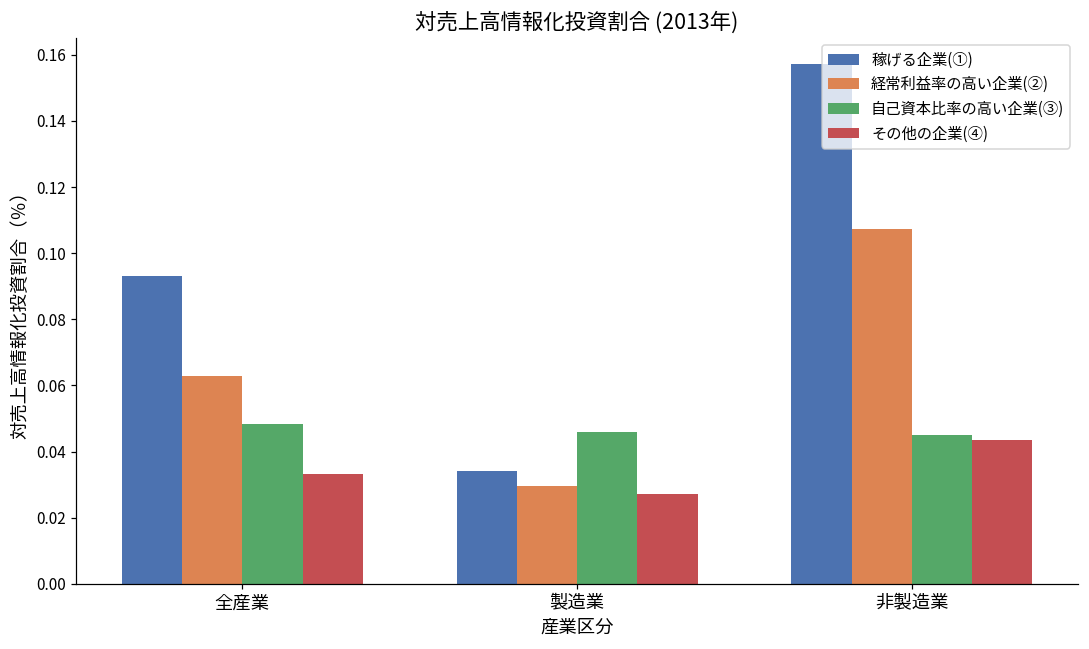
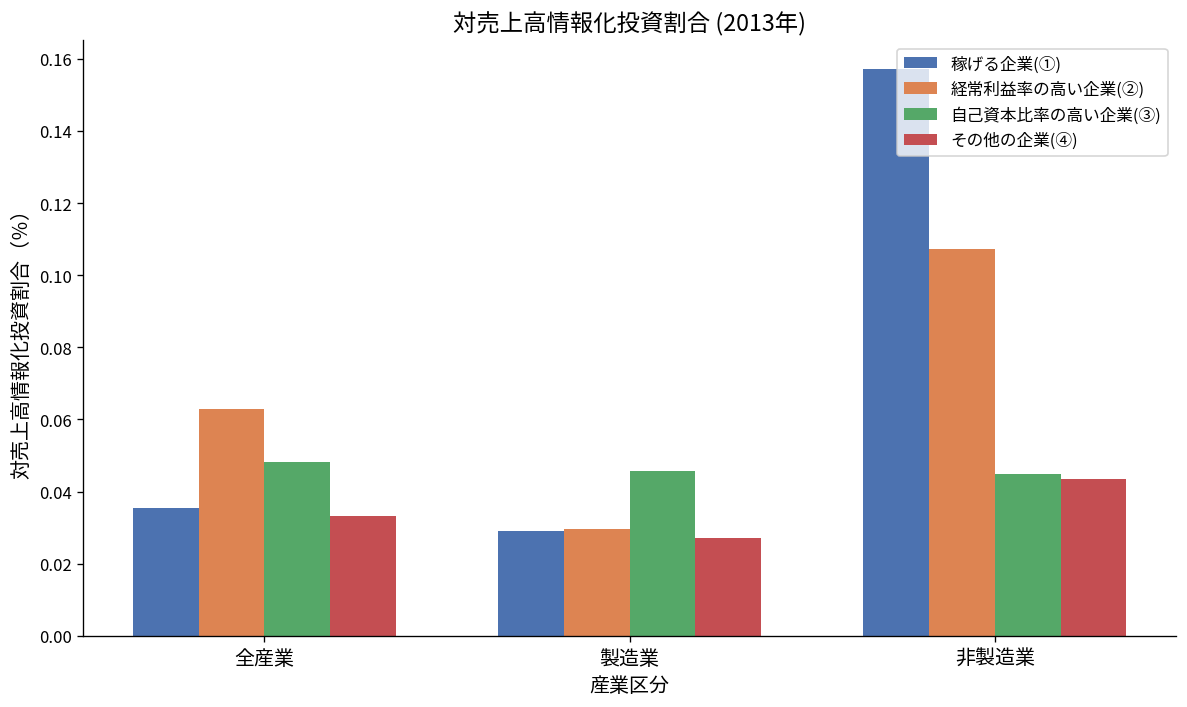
  {
    "稼げる企業(①)": {
-     "全産業": 0.093,
-     "製造業": 0.034,
+     "全産業": 0.035,
+     "製造業": 0.029,
      "非製造業": 0.157
    },
    "自己資本比率の高い企業(③)": {
      "全産業": 0.048,
      "製造業": 0.046,
      "非製造業": 0.045
    }
  }
